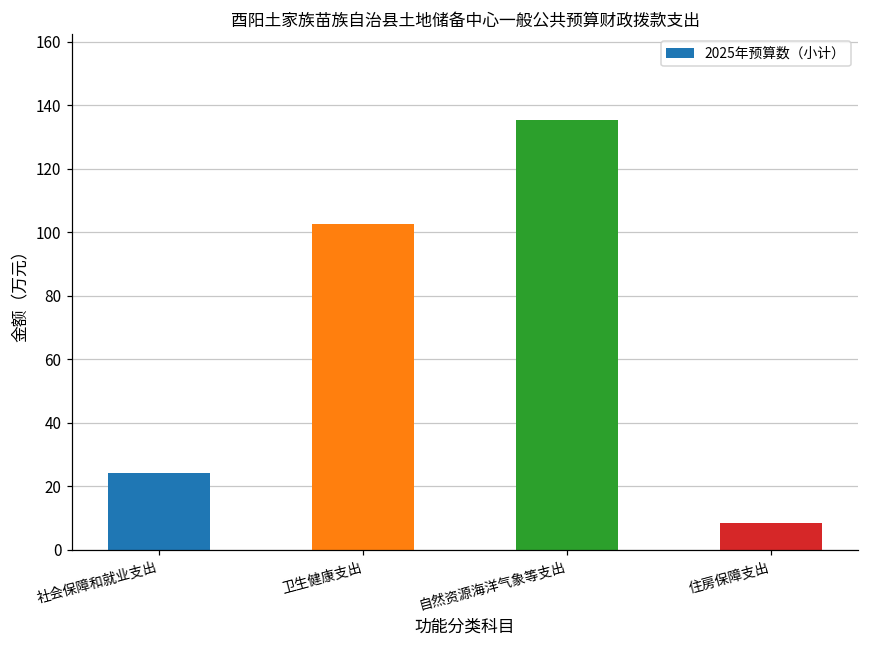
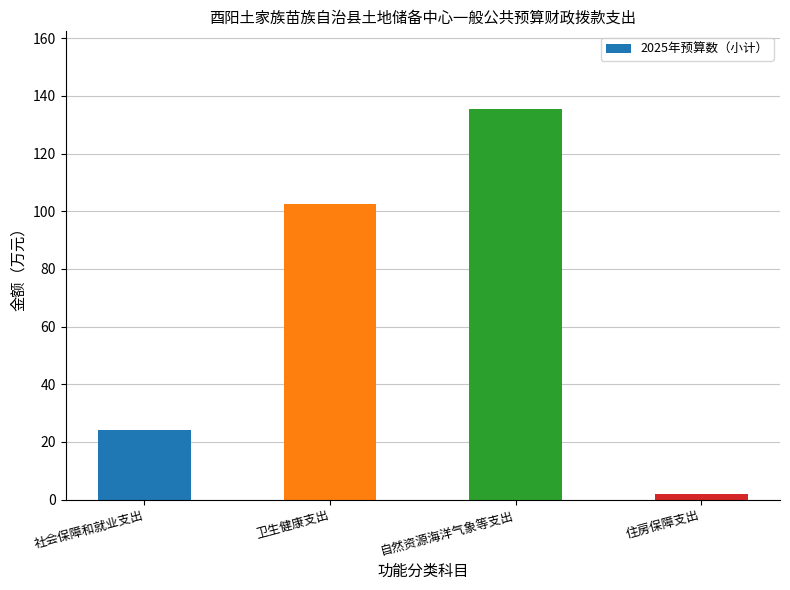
  {
    "社会保障和就业支出": 24,
    "卫生健康支出": 103,
    "自然资源海洋气象等支出": 135,
-   "住房保障支出": 8
+   "住房保障支出": 2
  }
